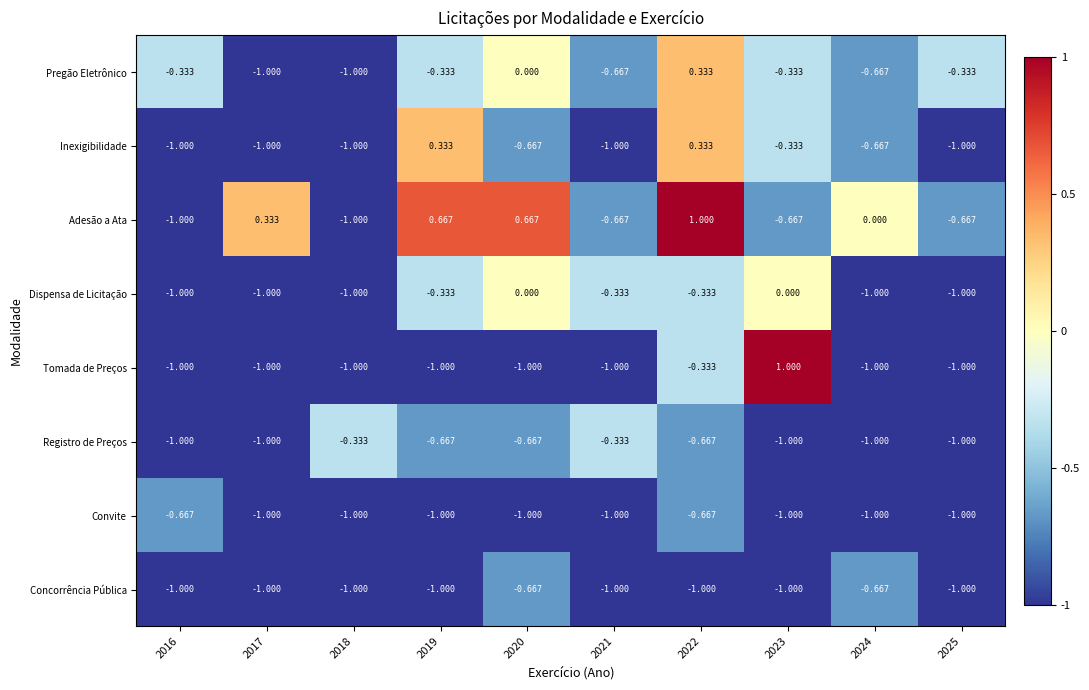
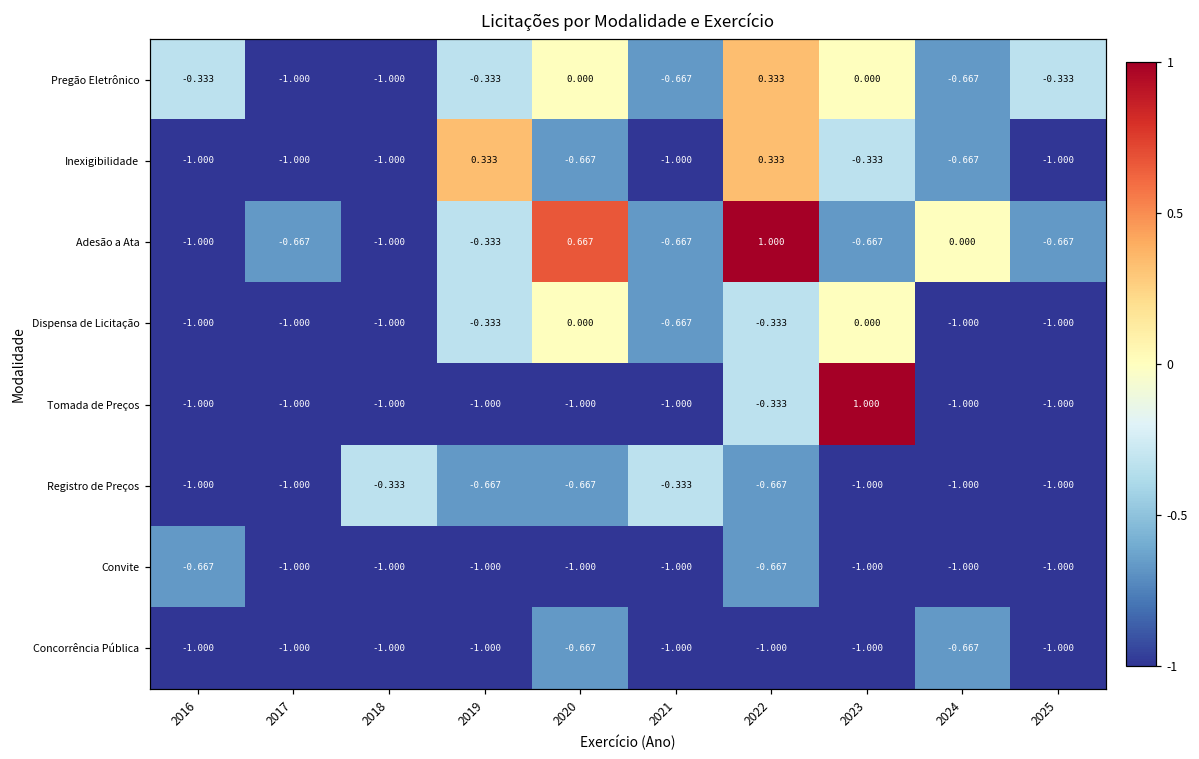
  {
    "Pregão Eletrônico": {
      "2016": -0.333,
      "2017": -1.000,
      "2018": -1.000,
      "2019": -0.333,
      "2020": 0.000,
      "2021": -0.667,
      "2022": 0.333,
-     "2023": -0.333,
+     "2023": 0.000,
      "2024": -0.667,
      "2025": -0.333
    },
    "Inexigibilidade": {
      "2016": -1.000,
      "2017": -1.000,
      "2018": -1.000,
      "2019": 0.333,
      "2020": -0.667,
      "2021": -1.000,
      "2022": 0.333,
      "2023": -0.333,
      "2024": -0.667,
      "2025": -1.000
    },
    "Adesão a Ata": {
      "2016": -1.000,
-     "2017": 0.333,
+     "2017": -0.667,
      "2018": -1.000,
-     "2019": 0.667,
+     "2019": -0.333,
      "2020": 0.667,
      "2021": -0.667,
      "2022": 1.000,
      "2023": -0.667,
      "2024": 0.000,
      "2025": -0.667
    },
    "Dispensa de Licitação": {
      "2016": -1.000,
      "2017": -1.000,
      "2018": -1.000,
      "2019": -0.333,
      "2020": 0.000,
-     "2021": -0.333,
+     "2021": -0.667,
      "2022": -0.333,
      "2023": 0.000,
      "2024": -1.000,
      "2025": -1.000
    },
    "Tomada de Preços": {
      "2016": -1.000,
      "2017": -1.000,
      "2018": -1.000,
      "2019": -1.000,
      "2020": -1.000,
      "2021": -1.000,
      "2022": -0.333,
      "2023": 1.000,
      "2024": -1.000,
      "2025": -1.000
    },
    "Registro de Preços": {
      "2016": -1.000,
      "2017": -1.000,
      "2018": -0.333,
      "2019": -0.667,
      "2020": -0.667,
      "2021": -0.333,
      "2022": -0.667,
      "2023": -1.000,
      "2024": -1.000,
      "2025": -1.000
    },
    "Convite": {
      "2016": -0.667,
      "2017": -1.000,
      "2018": -1.000,
      "2019": -1.000,
      "2020": -1.000,
      "2021": -1.000,
      "2022": -0.667,
      "2023": -1.000,
      "2024": -1.000,
      "2025": -1.000
    },
    "Concorrência Pública": {
      "2016": -1.000,
      "2017": -1.000,
      "2018": -1.000,
      "2019": -1.000,
      "2020": -0.667,
      "2021": -1.000,
      "2022": -1.000,
      "2023": -1.000,
      "2024": -0.667,
      "2025": -1.000
    }
  }
